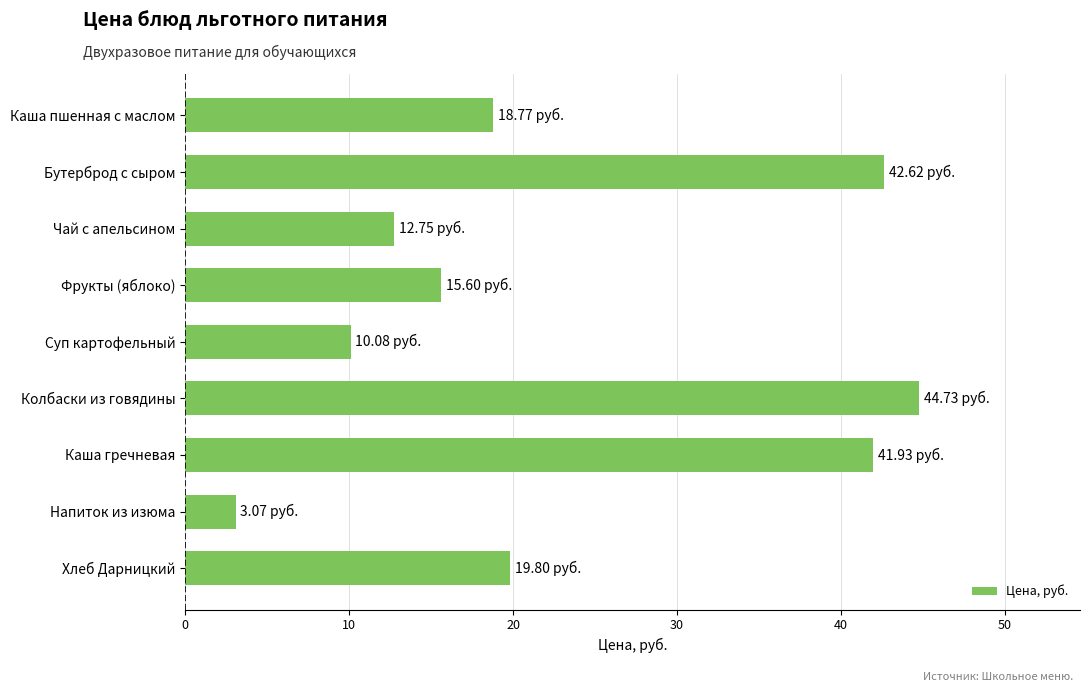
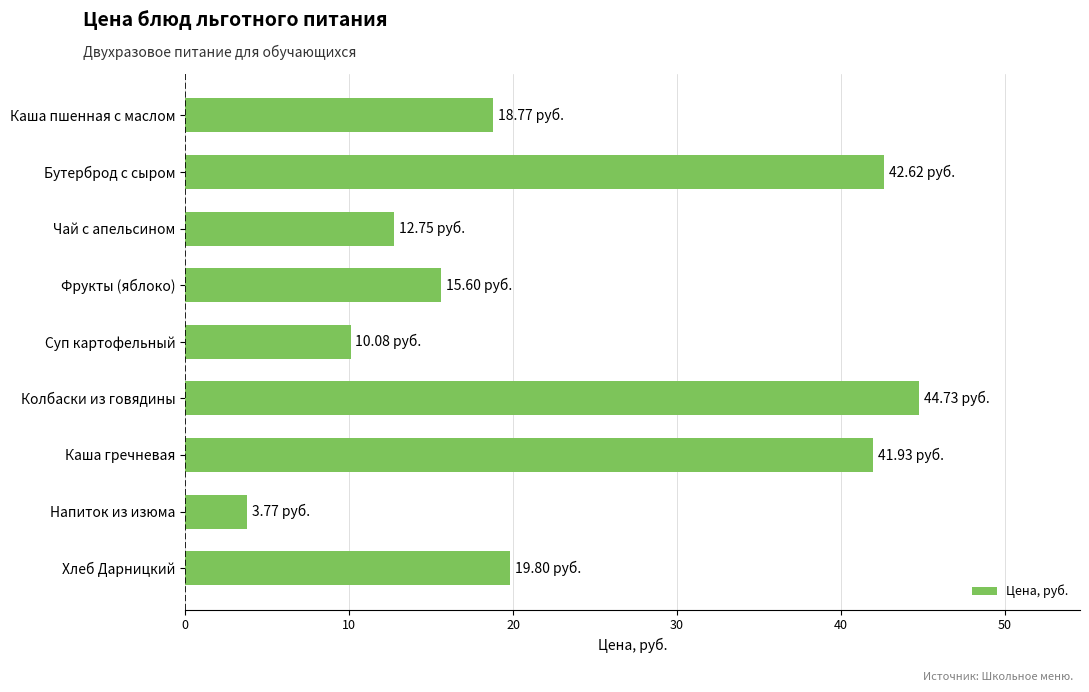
  {
    "Каша пшенная с маслом": 18.77,
    "Бутерброд с сыром": 42.62,
    "Чай с апельсином": 12.75,
    "Фрукты (яблоко)": 15.60,
    "Суп картофельный": 10.08,
    "Колбаски из говядины": 44.73,
    "Каша гречневая": 41.93,
-   "Напиток из изюма": 3.07,
+   "Напиток из изюма": 3.77,
    "Хлеб Дарницкий": 19.80
  }
